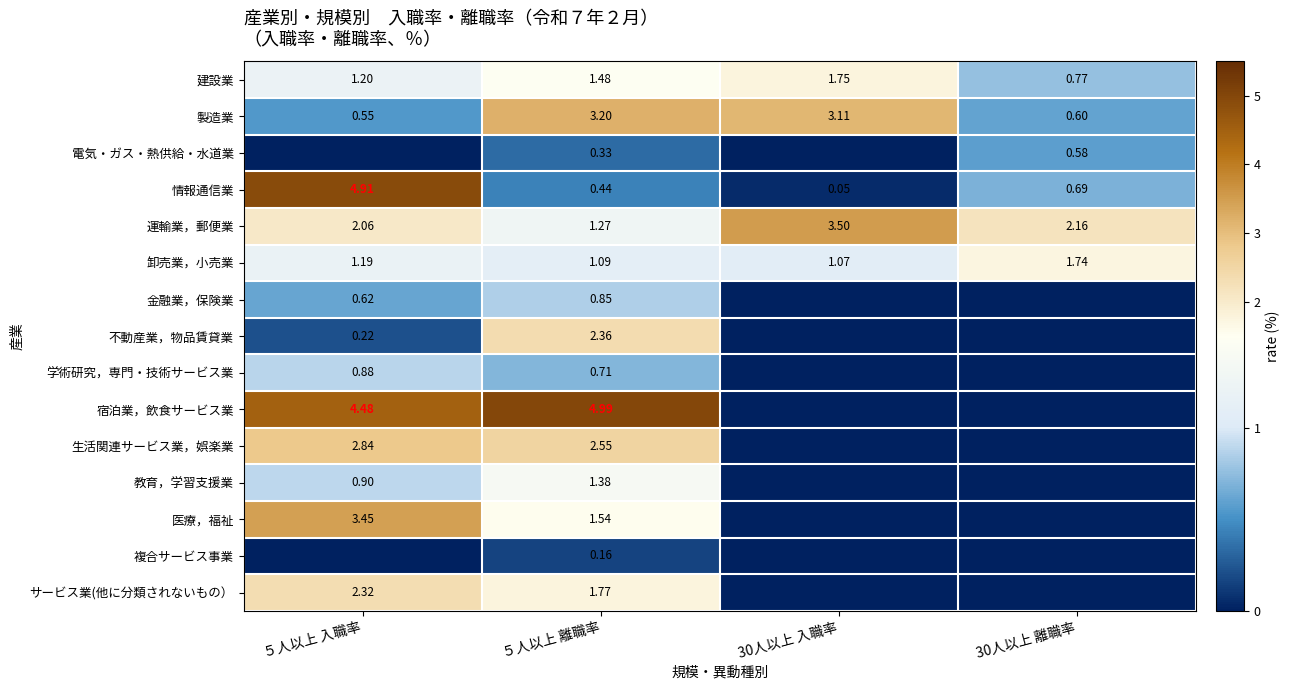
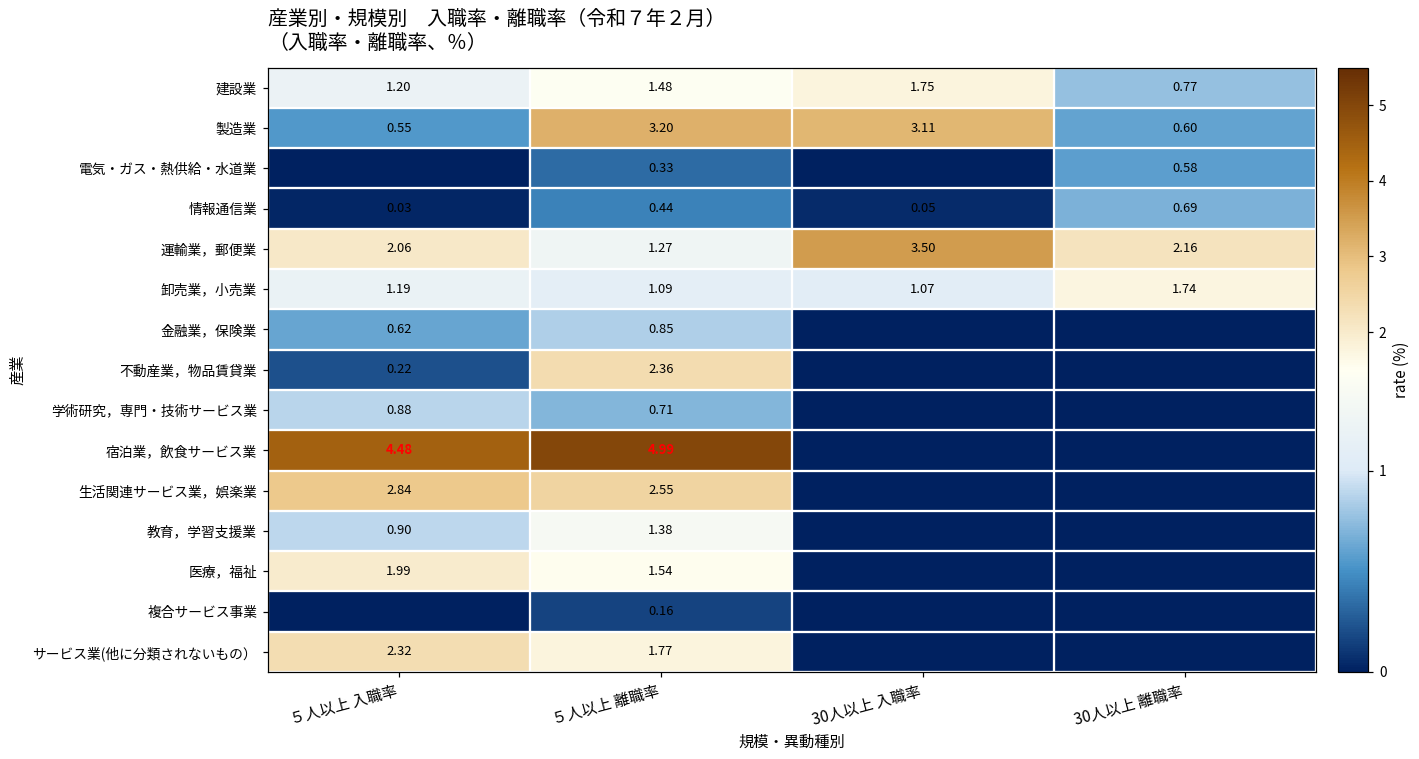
  {
    "建設業": {
      "５人以上 入職率": 1.20,
      "５人以上 離職率": 1.48,
      "30人以上 入職率": 1.75,
      "30人以上 離職率": 0.77
    },
    "製造業": {
      "５人以上 入職率": 0.55,
      "５人以上 離職率": 3.20,
      "30人以上 入職率": 3.11,
      "30人以上 離職率": 0.60
    },
    "電気・ガス・熱供給・水道業": {
      "５人以上 離職率": 0.33,
      "30人以上 離職率": 0.58
    },
    "情報通信業": {
-     "５人以上 入職率": 4.91,
+     "５人以上 入職率": 0.03,
      "５人以上 離職率": 0.44,
      "30人以上 入職率": 0.05,
      "30人以上 離職率": 0.69
    },
    "運輸業，郵便業": {
      "５人以上 入職率": 2.06,
      "５人以上 離職率": 1.27,
      "30人以上 入職率": 3.50,
      "30人以上 離職率": 2.16
    },
    "卸売業，小売業": {
      "５人以上 入職率": 1.19,
      "５人以上 離職率": 1.09,
      "30人以上 入職率": 1.07,
      "30人以上 離職率": 1.74
    },
    "金融業，保険業": {
      "５人以上 入職率": 0.62,
      "５人以上 離職率": 0.85
    },
    "不動産業，物品賃貸業": {
      "５人以上 入職率": 0.22,
      "５人以上 離職率": 2.36
    },
    "学術研究，専門・技術サービス業": {
      "５人以上 入職率": 0.88,
      "５人以上 離職率": 0.71
    },
    "宿泊業，飲食サービス業": {
      "５人以上 入職率": 4.48,
      "５人以上 離職率": 4.99
    },
    "生活関連サービス業，娯楽業": {
      "５人以上 入職率": 2.84,
      "５人以上 離職率": 2.55
    },
    "教育，学習支援業": {
      "５人以上 入職率": 0.90,
      "５人以上 離職率": 1.38
    },
    "医療，福祉": {
-     "５人以上 入職率": 3.45,
+     "５人以上 入職率": 1.99,
      "５人以上 離職率": 1.54
    },
    "複合サービス事業": {
      "５人以上 離職率": 0.16
    },
    "サービス業(他に分類されないもの）": {
      "５人以上 入職率": 2.32,
      "５人以上 離職率": 1.77
    }
  }
